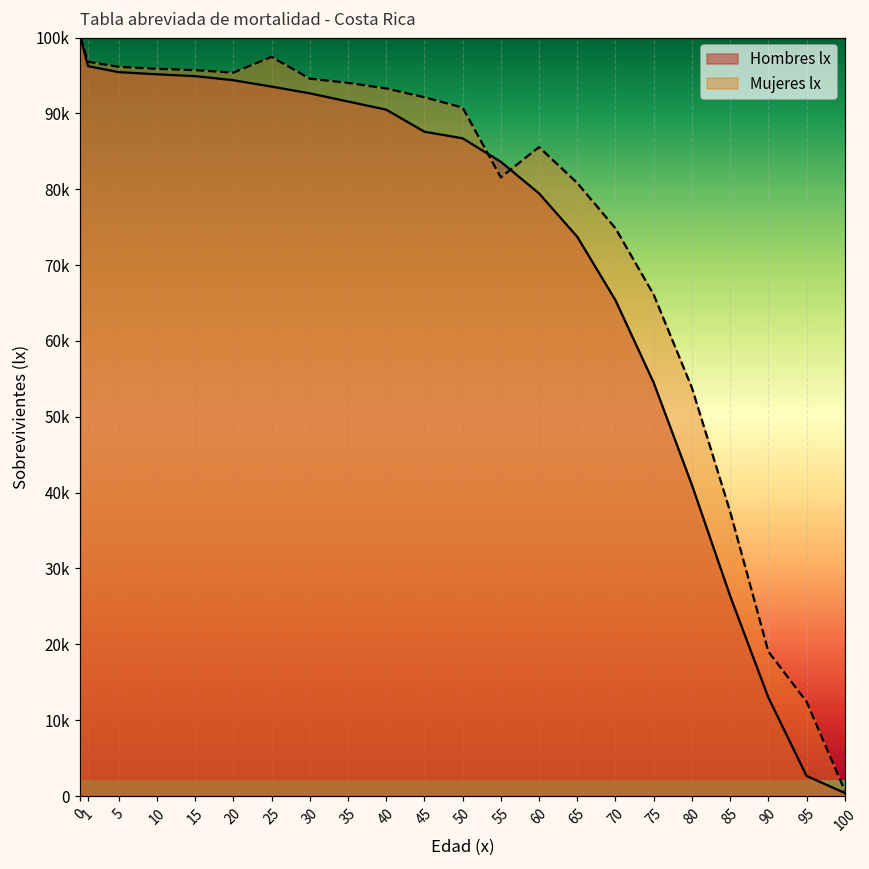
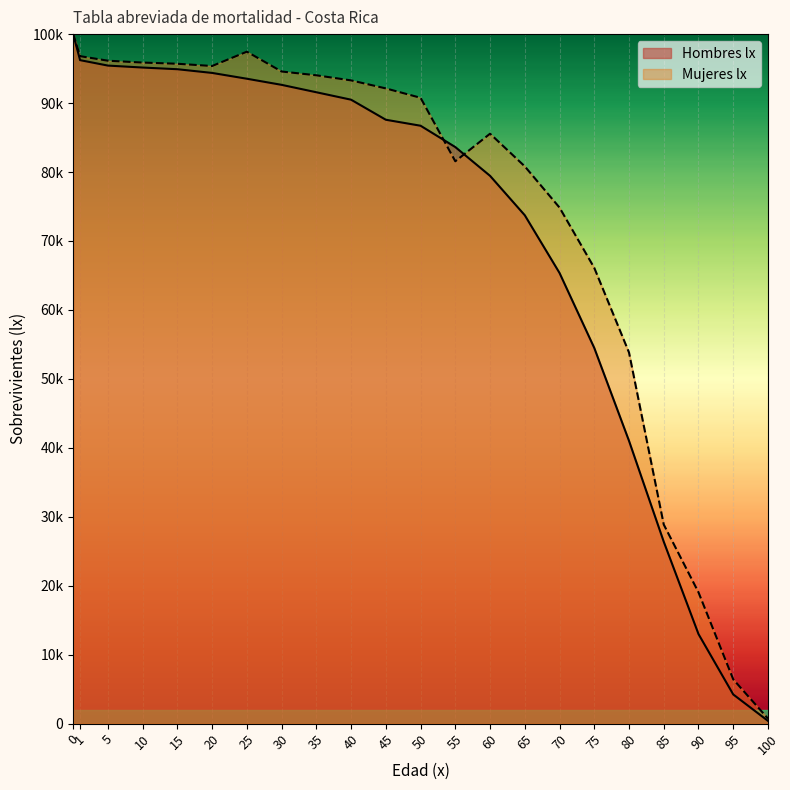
  {
    "Hombres lx": {
      "1": 96000,
      "5": 95000,
      "10": 95000,
      "15": 95000,
      "20": 94000,
      "25": 94000,
      "30": 93000,
      "35": 92000,
      "40": 90000,
      "45": 88000,
      "50": 87000,
      "55": 84000,
      "60": 79000,
      "65": 74000,
      "70": 65000,
      "75": 54000,
      "80": 41000,
      "85": 26000,
      "90": 13000,
-     "95": 3000
+     "95": 4000
    },
    "Mujeres lx": {
      "1": 97000,
      "5": 96000,
      "10": 96000,
      "15": 96000,
      "20": 95000,
      "25": 97000,
      "30": 95000,
      "35": 94000,
      "40": 93000,
      "45": 92000,
      "50": 91000,
      "55": 82000,
      "60": 86000,
      "65": 81000,
      "70": 75000,
      "75": 66000,
      "80": 54000,
-     "85": 38000,
+     "85": 29000,
      "90": 19000,
-     "95": 12000
+     "95": 6000
    }
  }
